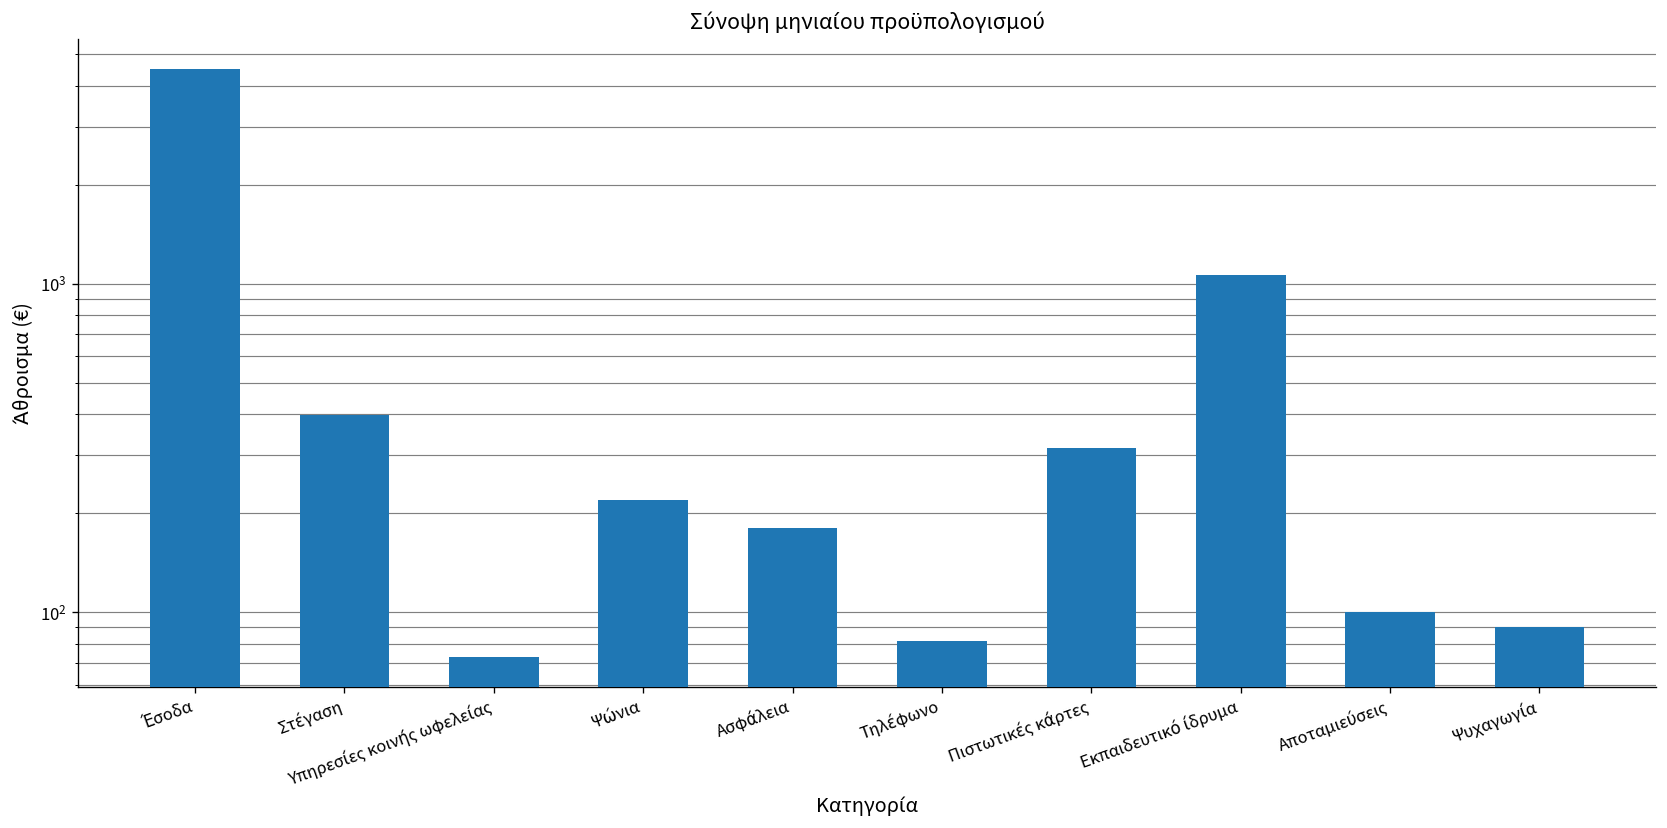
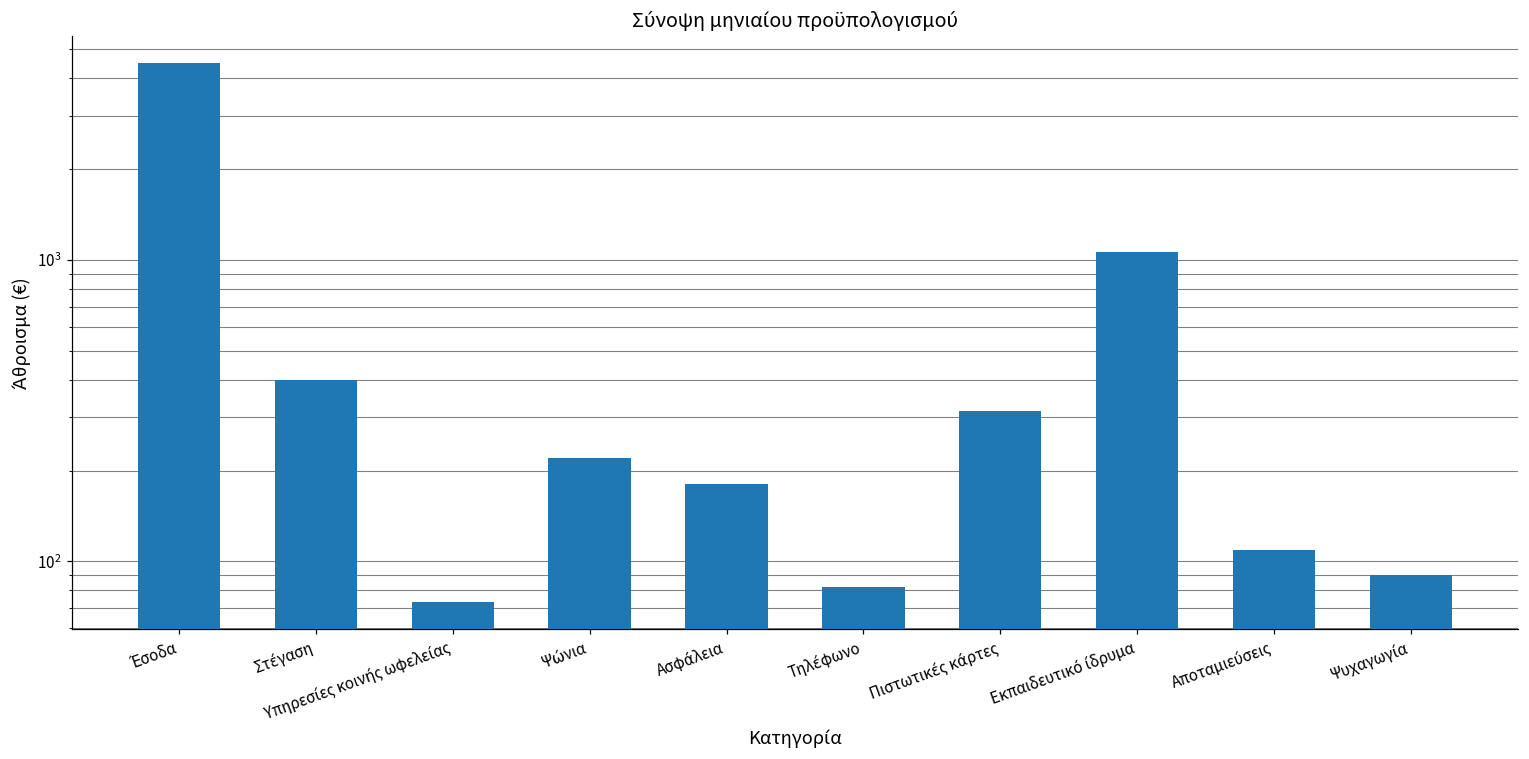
  {
    "Έσοδα": 4500,
    "Στέγαση": 400,
    "Υπηρεσίες κοινής ωφελείας": 73,
    "Ψώνια": 220,
    "Ασφάλεια": 180,
    "Τηλέφωνο": 82,
    "Πιστωτικές κάρτες": 320,
    "Εκπαιδευτικό ίδρυμα": 1060,
-   "Αποταμιεύσεις": 100,
+   "Αποταμιεύσεις": 109,
    "Ψυχαγωγία": 90
  }
